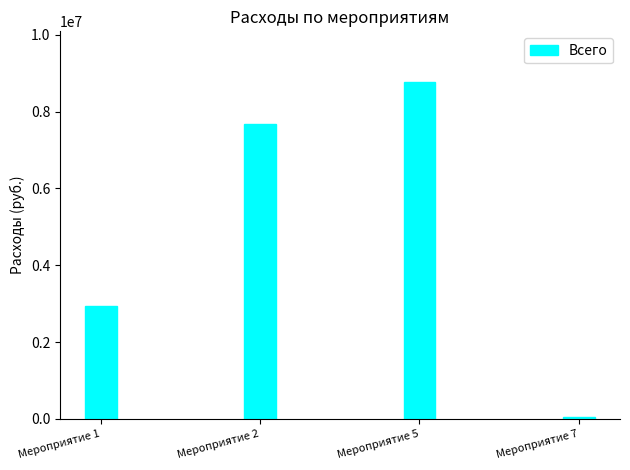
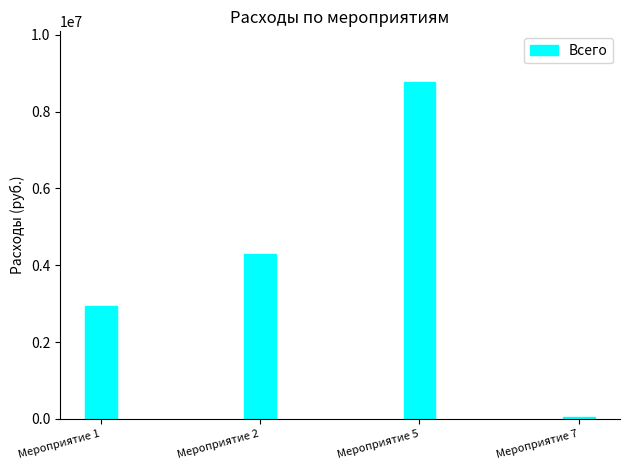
  {
    "Мероприятие 1": 2900000,
-   "Мероприятие 2": 7700000,
+   "Мероприятие 2": 4300000,
    "Мероприятие 5": 8800000
  }
